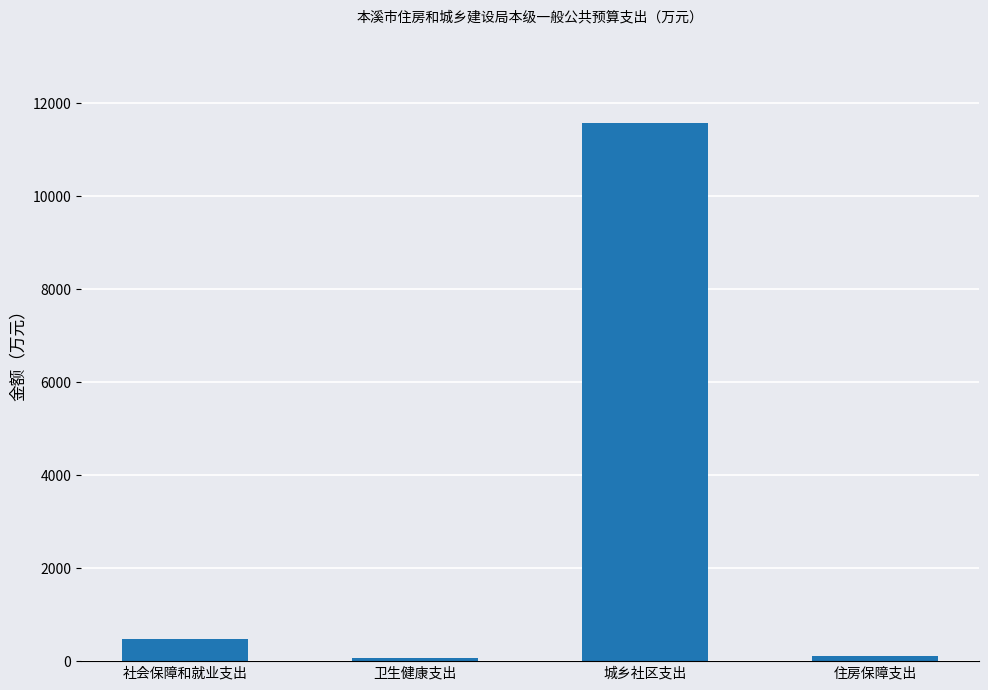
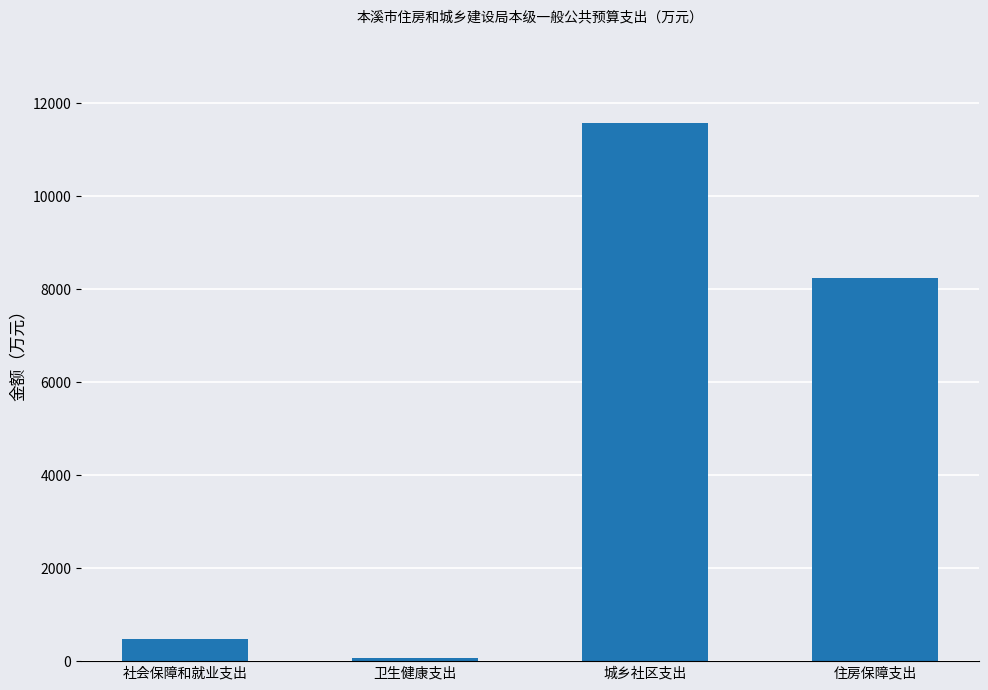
  {
    "社会保障和就业支出": 500,
    "卫生健康支出": 100,
    "城乡社区支出": 11600,
-   "住房保障支出": 100
+   "住房保障支出": 8300
  }
